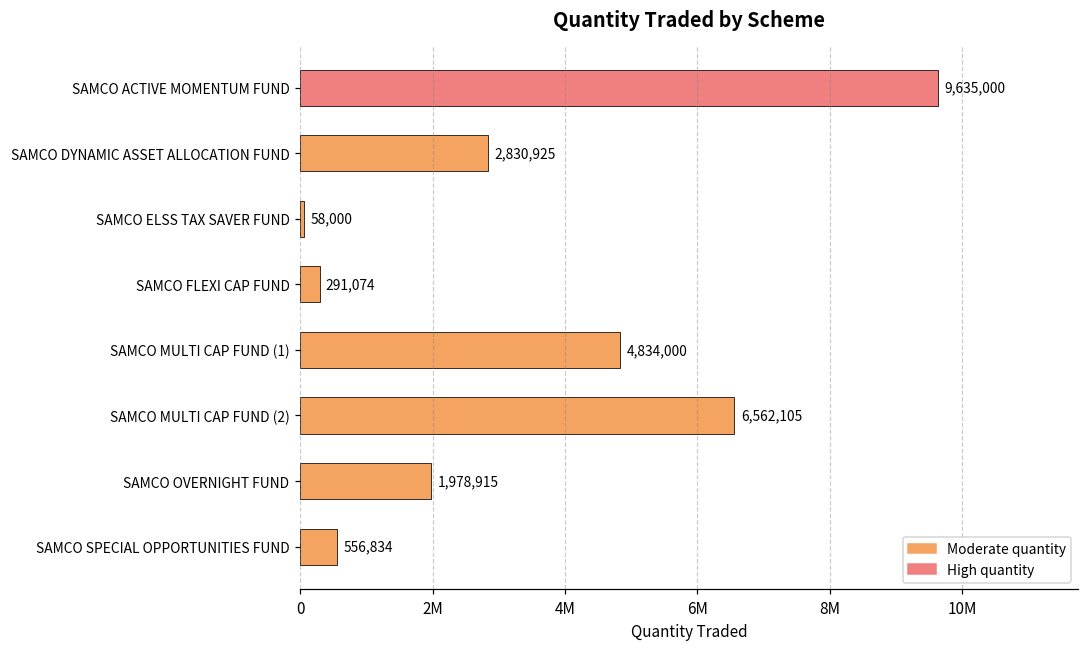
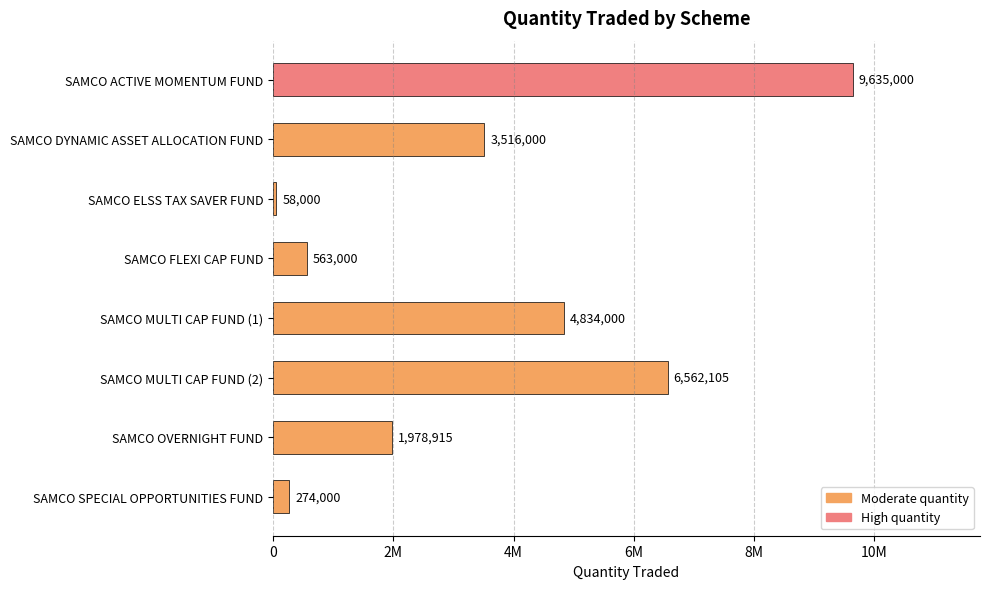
  {
    "SAMCO ACTIVE MOMENTUM FUND": "9,635,000",
-   "SAMCO DYNAMIC ASSET ALLOCATION FUND": "2,830,925",
+   "SAMCO DYNAMIC ASSET ALLOCATION FUND": "3,516,000",
    "SAMCO ELSS TAX SAVER FUND": "58,000",
-   "SAMCO FLEXI CAP FUND": "291,074",
+   "SAMCO FLEXI CAP FUND": "563,000",
    "SAMCO MULTI CAP FUND (1)": "4,834,000",
    "SAMCO MULTI CAP FUND (2)": "6,562,105",
    "SAMCO OVERNIGHT FUND": "1,978,915",
-   "SAMCO SPECIAL OPPORTUNITIES FUND": "556,834"
+   "SAMCO SPECIAL OPPORTUNITIES FUND": "274,000"
  }
